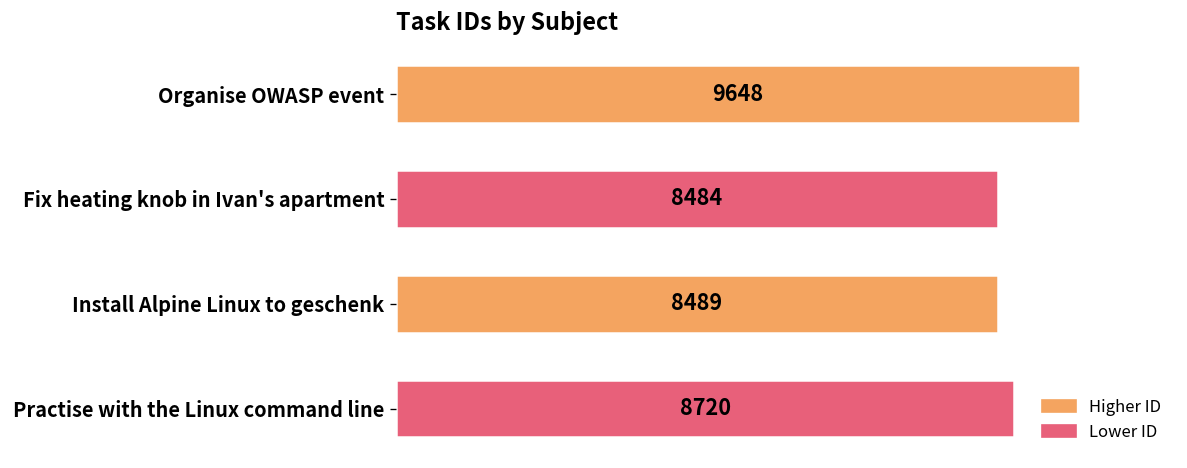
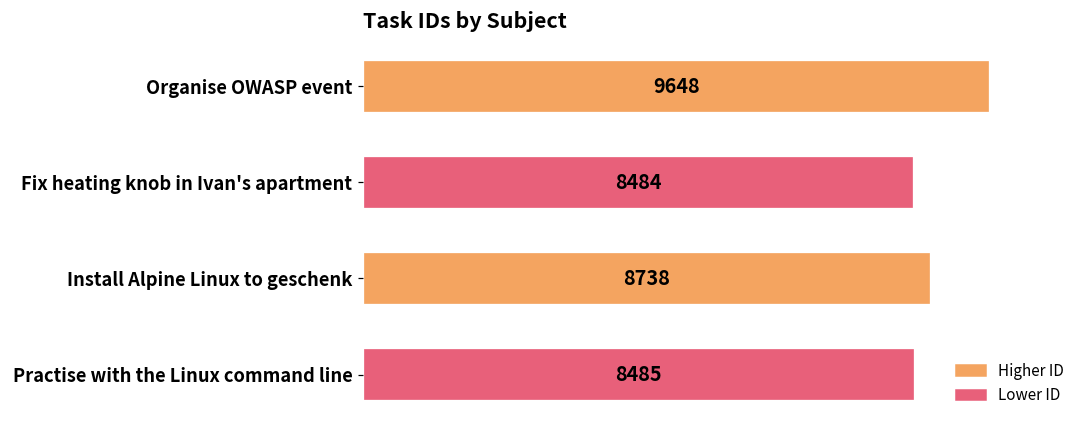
  {
    "Organise OWASP event": 9648,
    "Fix heating knob in Ivan's apartment": 8484,
-   "Install Alpine Linux to geschenk": 8489,
-   "Practise with the Linux command line": 8720
+   "Install Alpine Linux to geschenk": 8738,
+   "Practise with the Linux command line": 8485
  }
